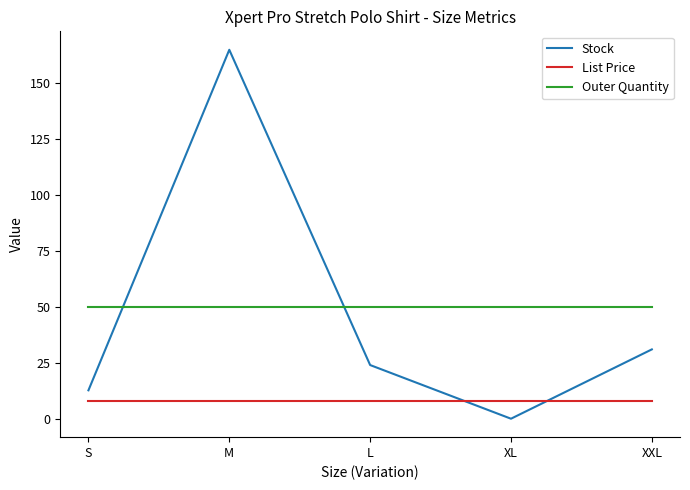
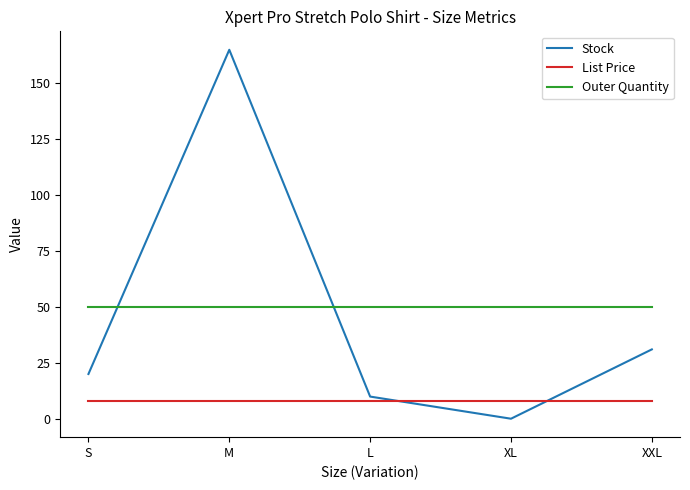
  {
    "Stock": {
-     "S": 13,
+     "S": 20,
      "M": 165,
-     "L": 24,
+     "L": 10,
      "XL": 0,
      "XXL": 31
    },
    "List Price": {
      "S": 8,
      "M": 8,
      "L": 8,
      "XL": 8,
      "XXL": 8
    },
    "Outer Quantity": {
      "S": 50,
      "M": 50,
      "L": 50,
      "XL": 50,
      "XXL": 50
    }
  }
